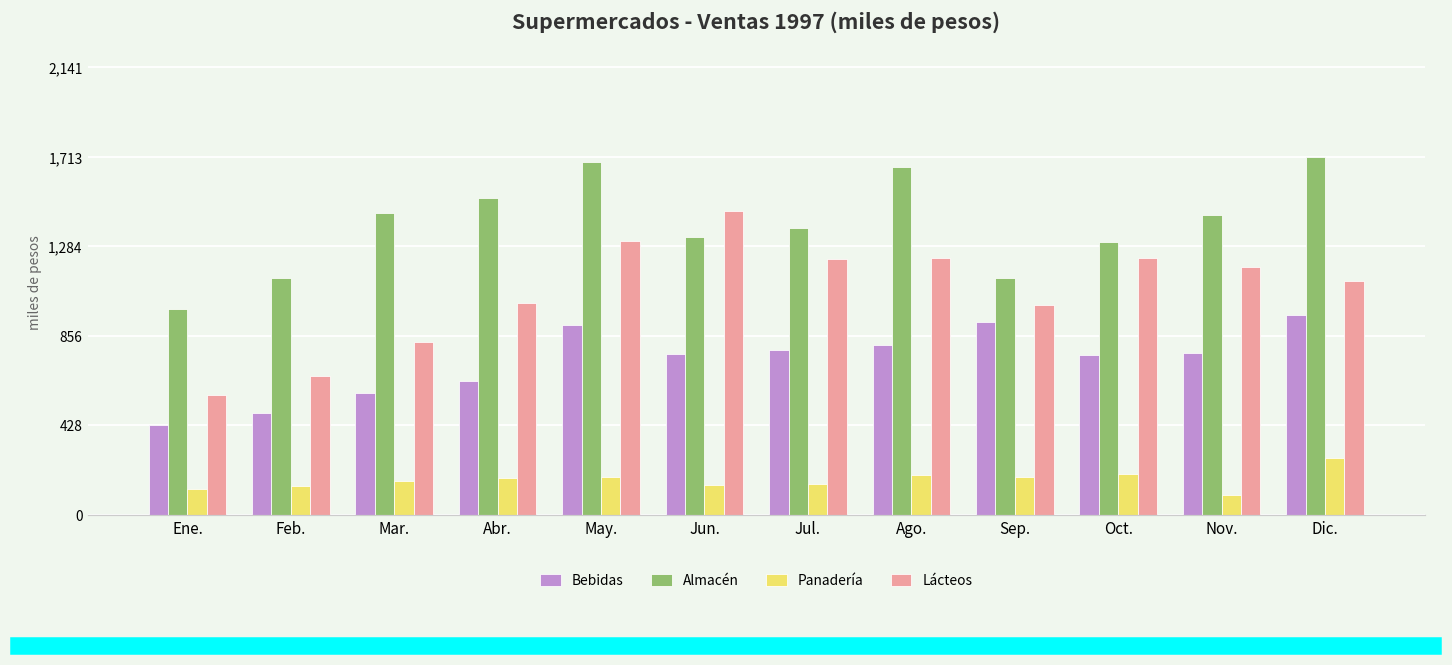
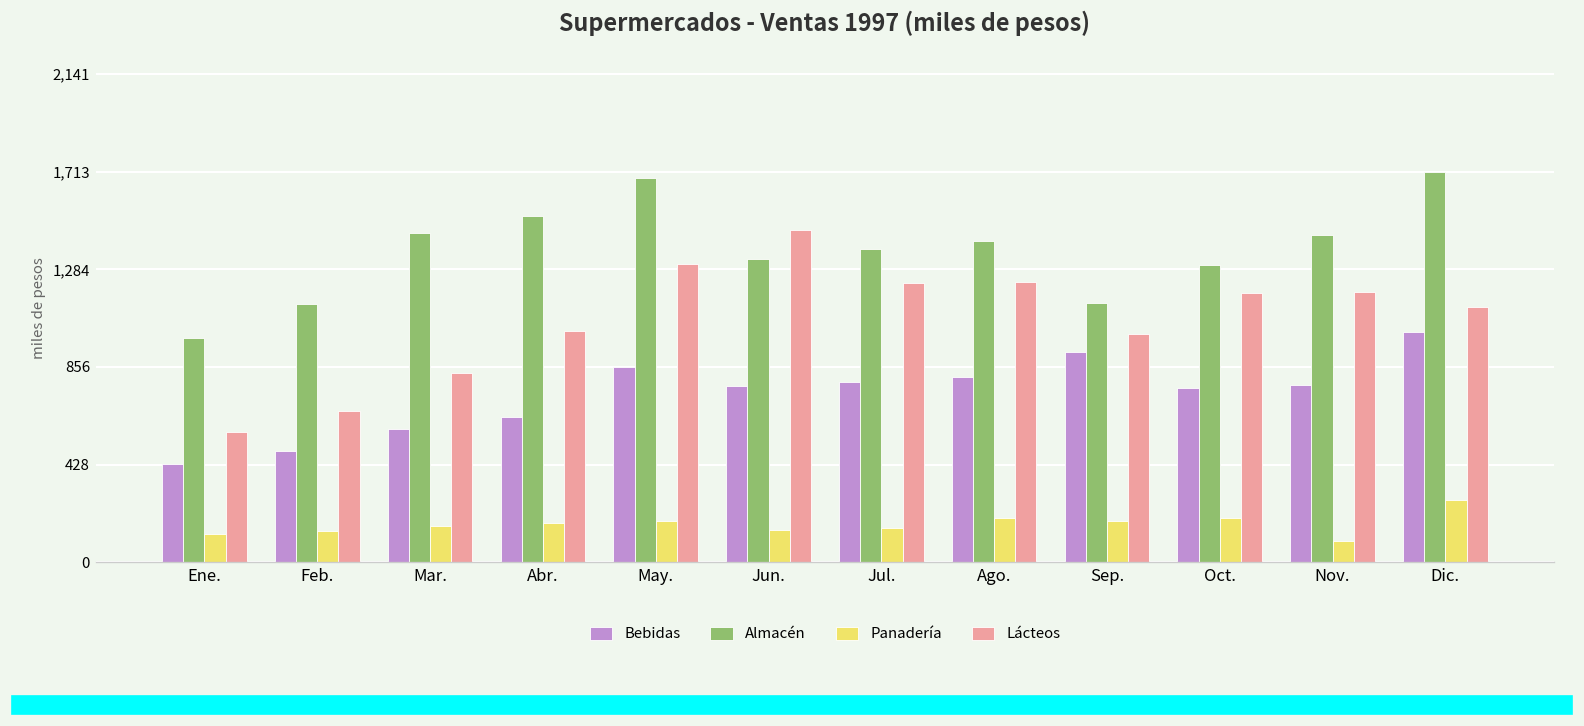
  {
    "Bebidas": {
      "Ene.": "430",
      "Feb.": "490",
      "Mar.": "580",
      "Abr.": "640",
-     "May.": "910",
+     "May.": "850",
      "Jun.": "770",
      "Jul.": "790",
      "Ago.": "810",
      "Sep.": "920",
      "Oct.": "770",
      "Nov.": "780",
-     "Dic.": "960"
+     "Dic.": "1,010"
    },
    "Almacén": {
      "Ene.": "980",
      "Feb.": "1,130",
      "Mar.": "1,440",
      "Abr.": "1,520",
      "May.": "1,690",
      "Jun.": "1,330",
      "Jul.": "1,370",
-     "Ago.": "1,670",
+     "Ago.": "1,410",
      "Sep.": "1,140",
      "Oct.": "1,300",
      "Nov.": "1,440",
      "Dic.": "1,710"
    },
    "Panadería": {
      "Ene.": "120",
      "Feb.": "140",
      "Mar.": "160",
      "Abr.": "170",
      "May.": "180",
      "Jun.": "140",
      "Jul.": "150",
      "Ago.": "190",
      "Sep.": "180",
      "Oct.": "190",
      "Nov.": "90",
      "Dic.": "270"
    },
    "Lácteos": {
      "Ene.": "570",
      "Feb.": "660",
      "Mar.": "830",
      "Abr.": "1,010",
      "May.": "1,310",
      "Jun.": "1,460",
      "Jul.": "1,230",
      "Ago.": "1,230",
      "Sep.": "1,000",
-     "Oct.": "1,230",
+     "Oct.": "1,180",
      "Nov.": "1,180",
      "Dic.": "1,120"
    }
  }
